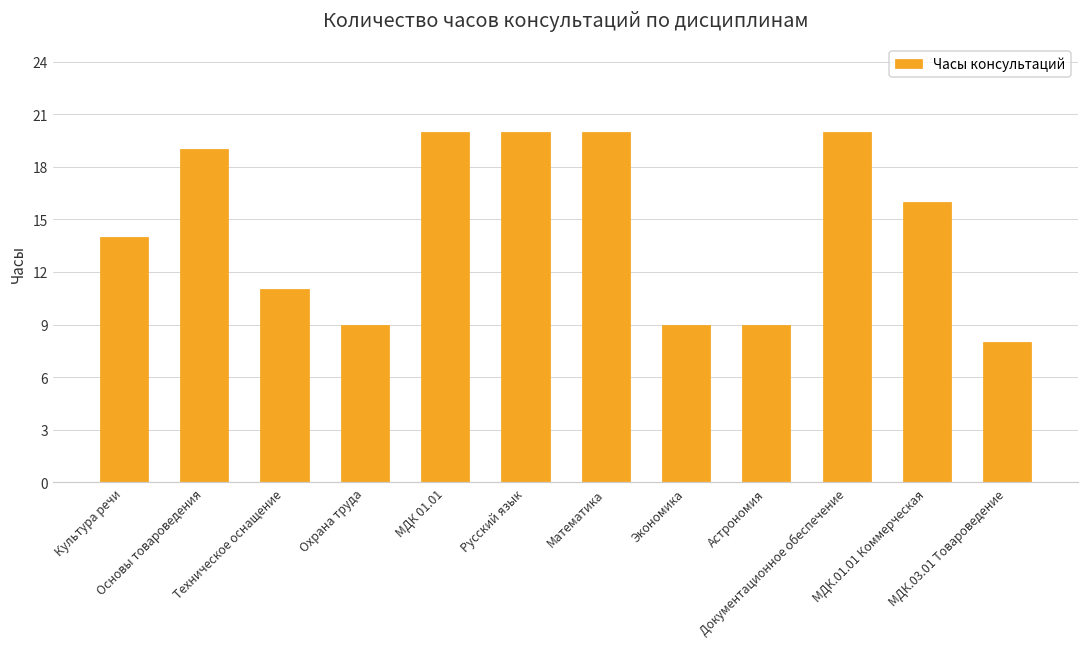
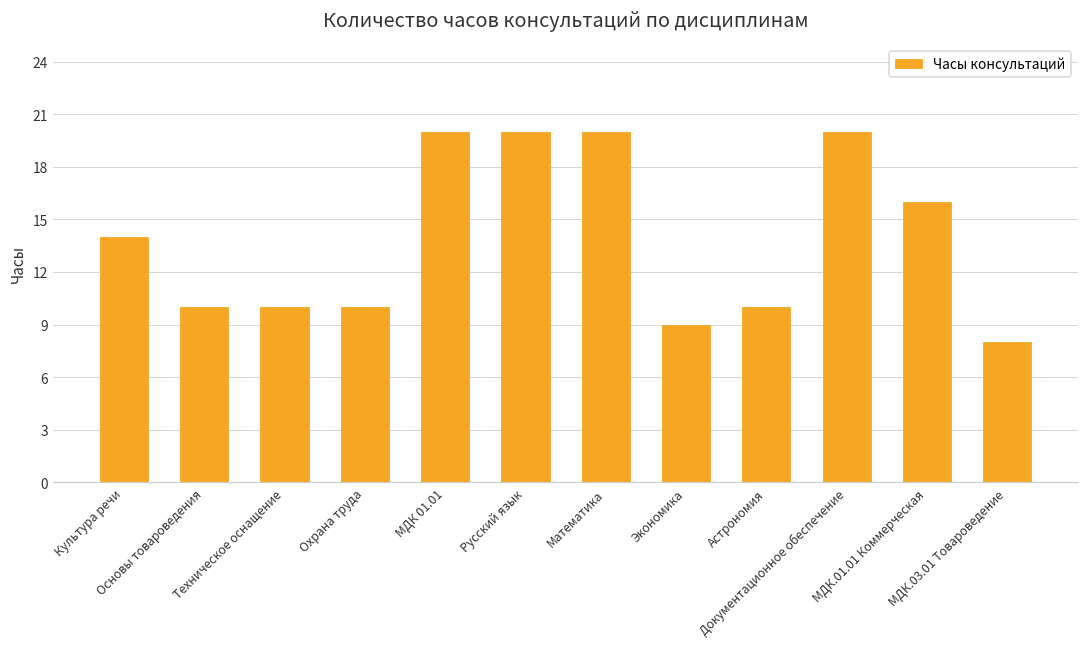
  {
    "Культура речи": 14,
-   "Основы товароведения": 19,
-   "Техническое оснащение": 11,
-   "Охрана труда": 9,
+   "Основы товароведения": 10,
+   "Техническое оснащение": 10,
+   "Охрана труда": 10,
    "МДК 01.01": 20,
    "Русский язык": 20,
    "Математика": 20,
    "Экономика": 9,
-   "Астрономия": 9,
+   "Астрономия": 10,
    "Документационное обеспечение": 20,
    "МДК.01.01 Коммерческая": 16,
    "МДК.03.01 Товароведение": 8
  }
